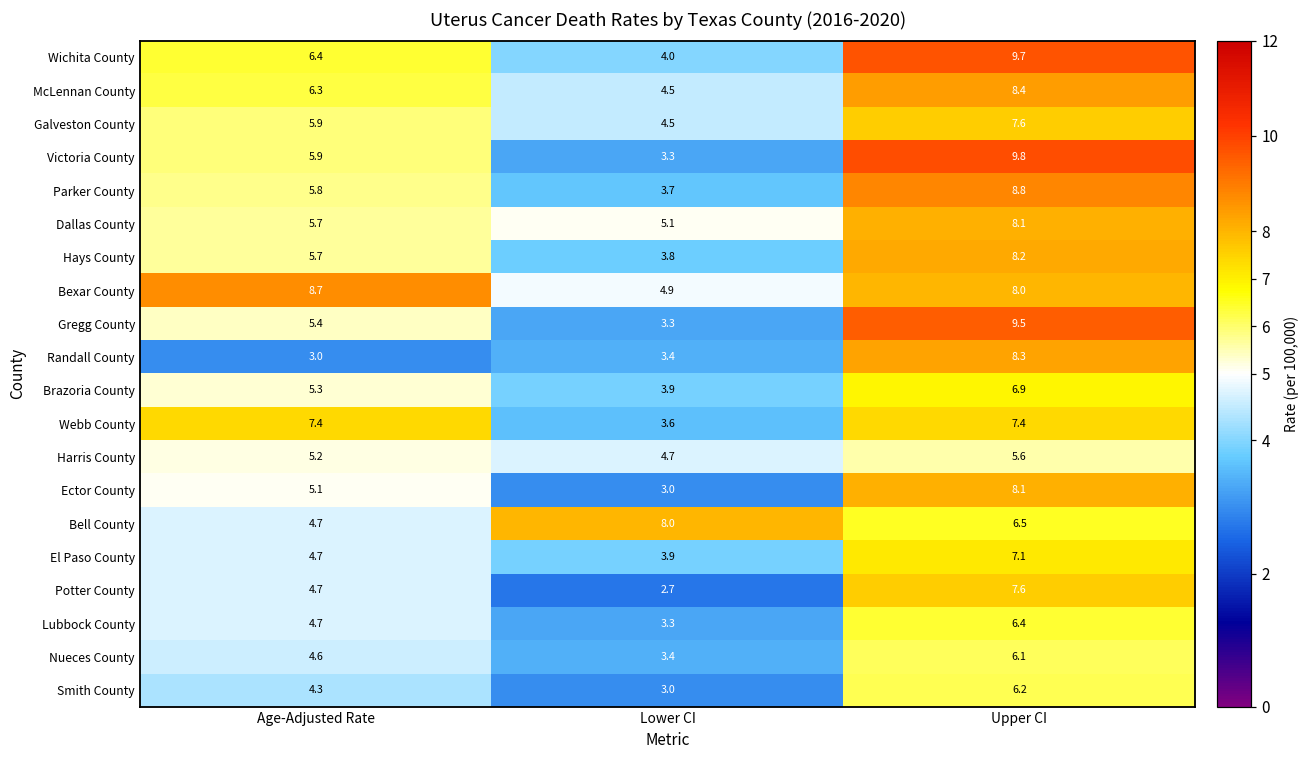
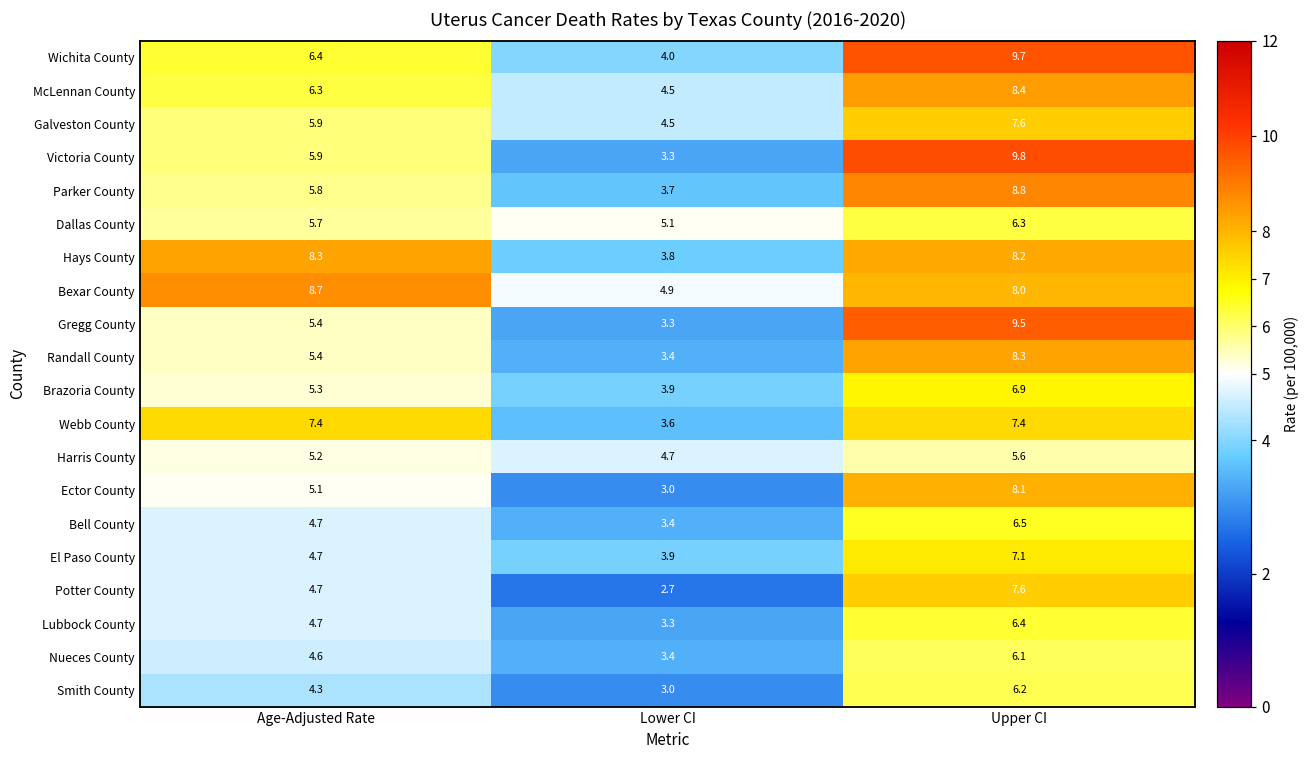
  {
    "Wichita County": {
      "Age-Adjusted Rate": 6.4,
      "Lower CI": 4.0,
      "Upper CI": 9.7
    },
    "McLennan County": {
      "Age-Adjusted Rate": 6.3,
      "Lower CI": 4.5,
      "Upper CI": 8.4
    },
    "Galveston County": {
      "Age-Adjusted Rate": 5.9,
      "Lower CI": 4.5,
      "Upper CI": 7.6
    },
    "Victoria County": {
      "Age-Adjusted Rate": 5.9,
      "Lower CI": 3.3,
      "Upper CI": 9.8
    },
    "Parker County": {
      "Age-Adjusted Rate": 5.8,
      "Lower CI": 3.7,
      "Upper CI": 8.8
    },
    "Dallas County": {
      "Age-Adjusted Rate": 5.7,
      "Lower CI": 5.1,
-     "Upper CI": 8.1
+     "Upper CI": 6.3
    },
    "Hays County": {
-     "Age-Adjusted Rate": 5.7,
+     "Age-Adjusted Rate": 8.3,
      "Lower CI": 3.8,
      "Upper CI": 8.2
    },
    "Bexar County": {
      "Age-Adjusted Rate": 8.7,
      "Lower CI": 4.9,
      "Upper CI": 8.0
    },
    "Gregg County": {
      "Age-Adjusted Rate": 5.4,
      "Lower CI": 3.3,
      "Upper CI": 9.5
    },
    "Randall County": {
-     "Age-Adjusted Rate": 3.0,
+     "Age-Adjusted Rate": 5.4,
      "Lower CI": 3.4,
      "Upper CI": 8.3
    },
    "Brazoria County": {
      "Age-Adjusted Rate": 5.3,
      "Lower CI": 3.9,
      "Upper CI": 6.9
    },
    "Webb County": {
      "Age-Adjusted Rate": 7.4,
      "Lower CI": 3.6,
      "Upper CI": 7.4
    },
    "Harris County": {
      "Age-Adjusted Rate": 5.2,
      "Lower CI": 4.7,
      "Upper CI": 5.6
    },
    "Ector County": {
      "Age-Adjusted Rate": 5.1,
      "Lower CI": 3.0,
      "Upper CI": 8.1
    },
    "Bell County": {
      "Age-Adjusted Rate": 4.7,
-     "Lower CI": 8.0,
+     "Lower CI": 3.4,
      "Upper CI": 6.5
    },
    "El Paso County": {
      "Age-Adjusted Rate": 4.7,
      "Lower CI": 3.9,
      "Upper CI": 7.1
    },
    "Potter County": {
      "Age-Adjusted Rate": 4.7,
      "Lower CI": 2.7,
      "Upper CI": 7.6
    },
    "Lubbock County": {
      "Age-Adjusted Rate": 4.7,
      "Lower CI": 3.3,
      "Upper CI": 6.4
    },
    "Nueces County": {
      "Age-Adjusted Rate": 4.6,
      "Lower CI": 3.4,
      "Upper CI": 6.1
    },
    "Smith County": {
      "Age-Adjusted Rate": 4.3,
      "Lower CI": 3.0,
      "Upper CI": 6.2
    }
  }
